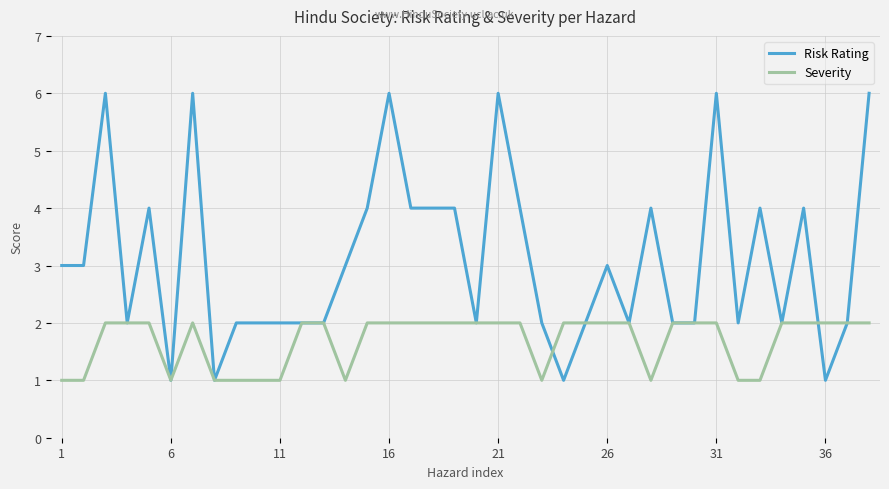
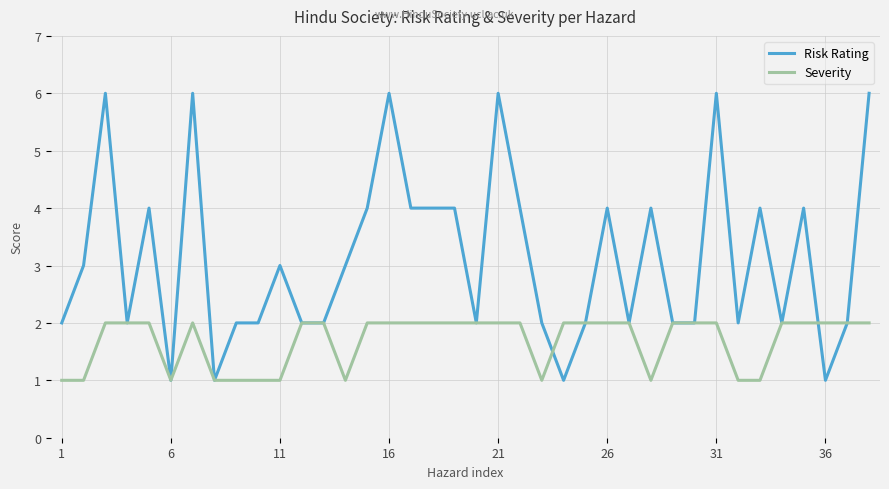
  {
    "Risk Rating": {
-     "1": 3,
-     "11": 2,
+     "1": 2,
+     "11": 3,
      "16": 6,
      "21": 6,
-     "26": 3,
+     "26": 4,
      "31": 6,
      "36": 1
    },
    "Severity": {
      "1": 1,
      "11": 1,
      "16": 2,
      "21": 2,
      "26": 2,
      "31": 2,
      "36": 2
    }
  }
